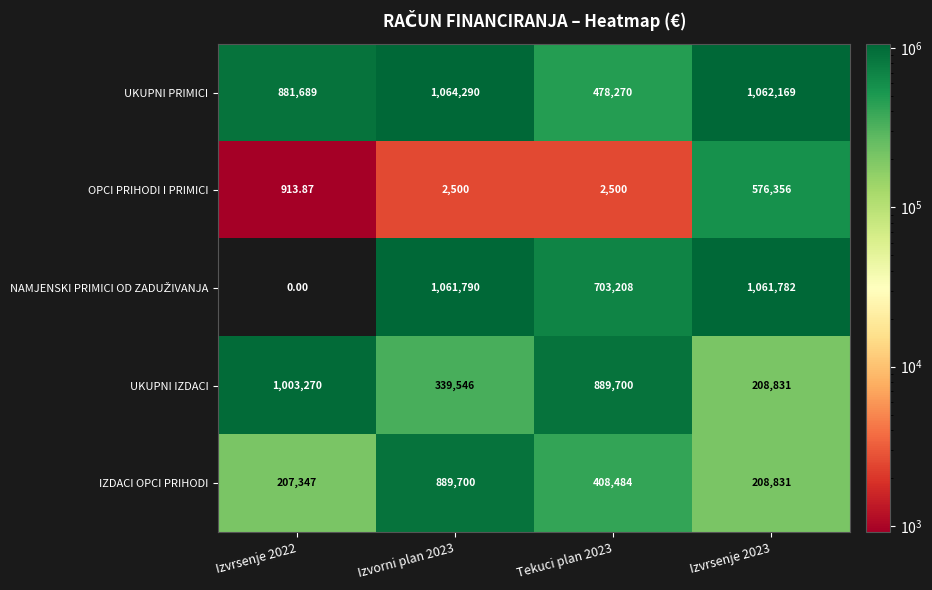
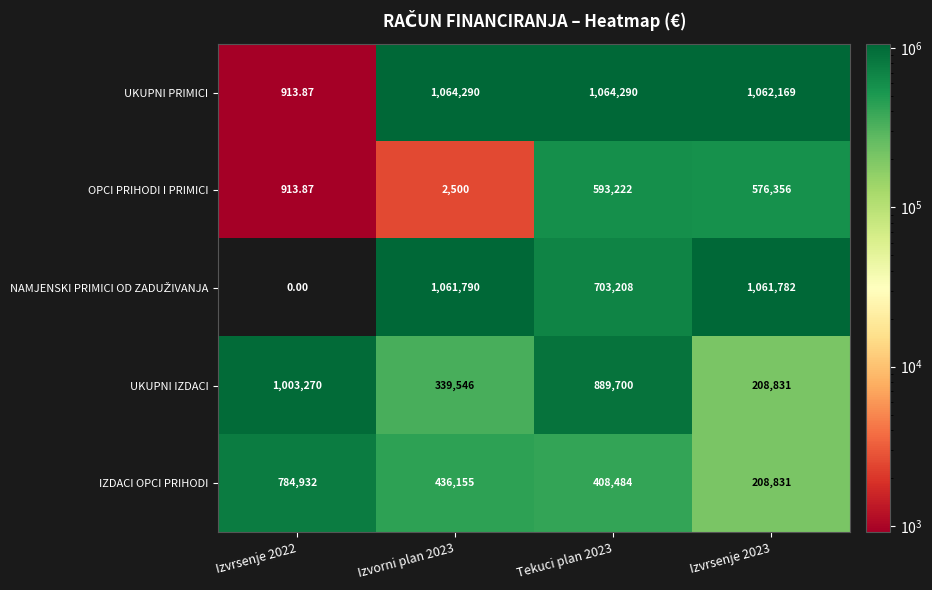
  {
    "UKUPNI PRIMICI": {
-     "Izvrsenje 2022": "881,689",
+     "Izvrsenje 2022": "913.87",
      "Izvorni plan 2023": "1,064,290",
-     "Tekuci plan 2023": "478,270",
+     "Tekuci plan 2023": "1,064,290",
      "Izvrsenje 2023": "1,062,169"
    },
    "OPCI PRIHODI I PRIMICI": {
      "Izvrsenje 2022": "913.87",
      "Izvorni plan 2023": "2,500",
-     "Tekuci plan 2023": "2,500",
+     "Tekuci plan 2023": "593,222",
      "Izvrsenje 2023": "576,356"
    },
    "NAMJENSKI PRIMICI OD ZADUŽIVANJA": {
      "Izvrsenje 2022": "0.00",
      "Izvorni plan 2023": "1,061,790",
      "Tekuci plan 2023": "703,208",
      "Izvrsenje 2023": "1,061,782"
    },
    "UKUPNI IZDACI": {
      "Izvrsenje 2022": "1,003,270",
      "Izvorni plan 2023": "339,546",
      "Tekuci plan 2023": "889,700",
      "Izvrsenje 2023": "208,831"
    },
    "IZDACI OPCI PRIHODI": {
-     "Izvrsenje 2022": "207,347",
-     "Izvorni plan 2023": "889,700",
+     "Izvrsenje 2022": "784,932",
+     "Izvorni plan 2023": "436,155",
      "Tekuci plan 2023": "408,484",
      "Izvrsenje 2023": "208,831"
    }
  }
